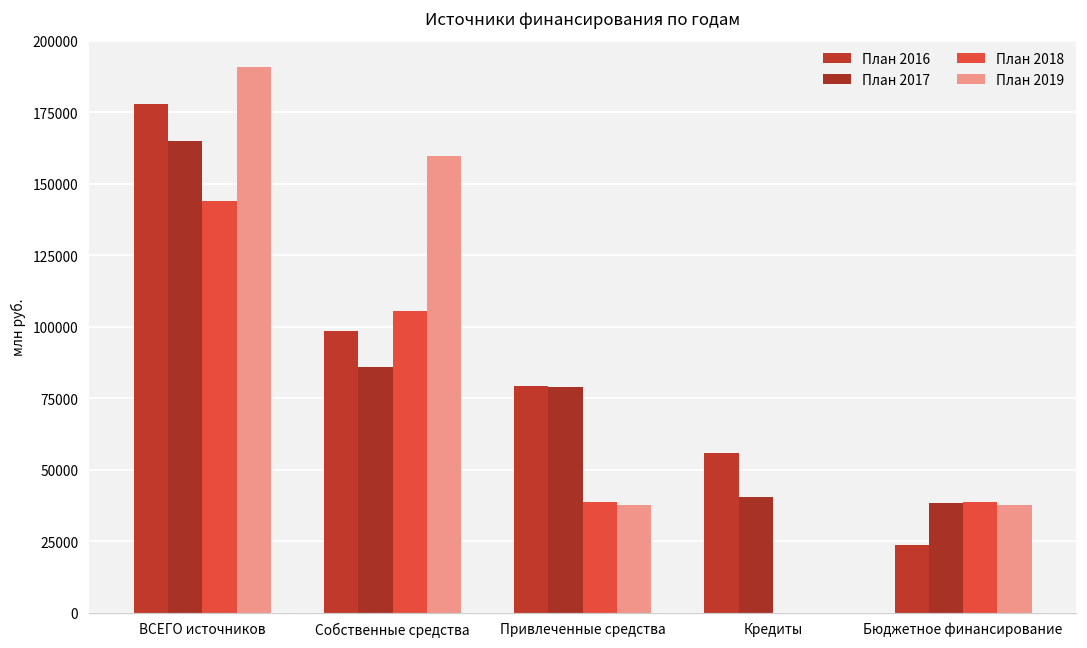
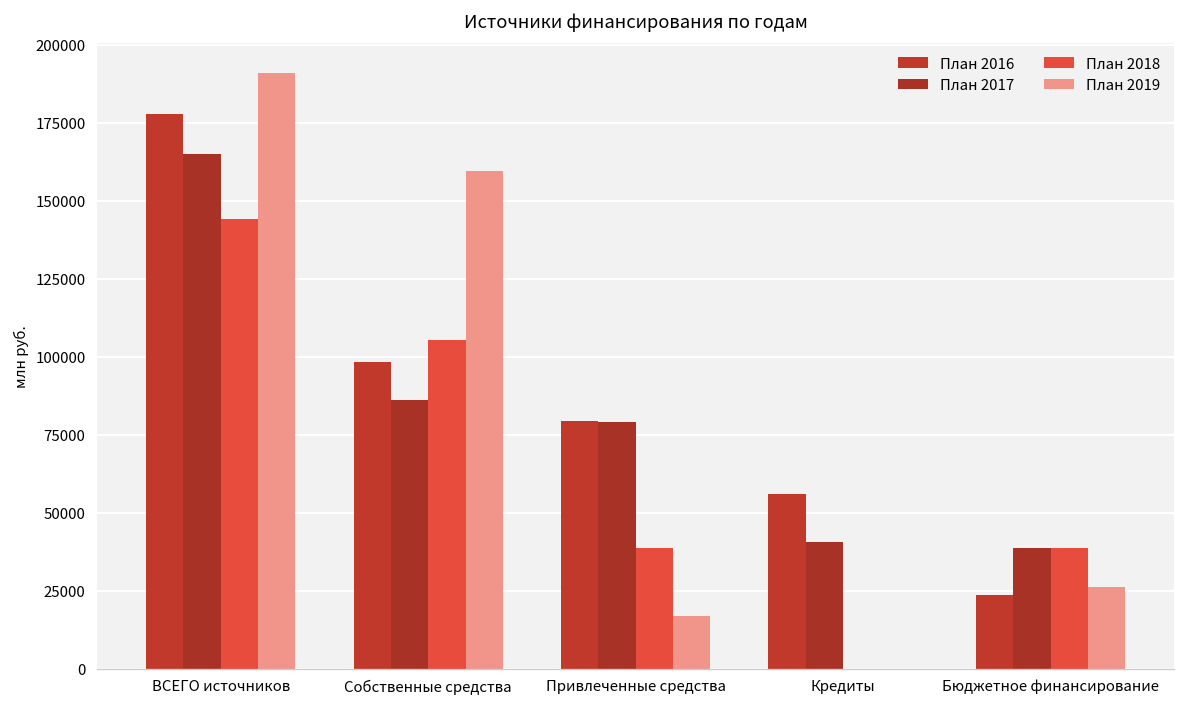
  {
    "План 2019": {
      "ВСЕГО источников": 191000,
      "Собственные средства": 160000,
-     "Привлеченные средства": 38000,
+     "Привлеченные средства": 17000,
      "Кредиты": 0,
-     "Бюджетное финансирование": 38000
+     "Бюджетное финансирование": 26000
    }
  }
